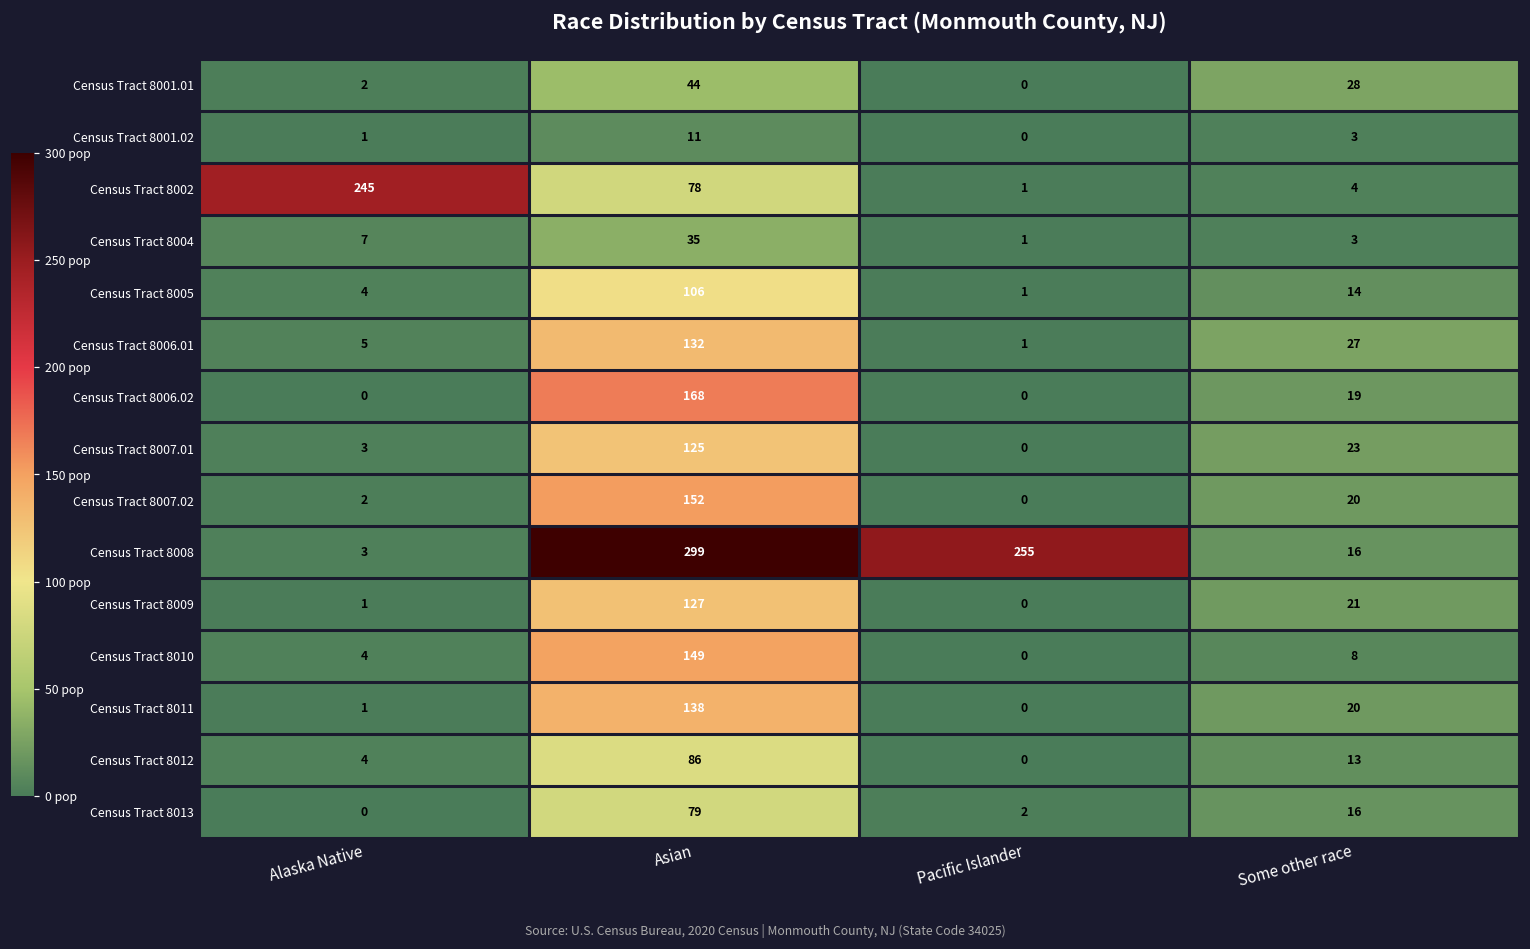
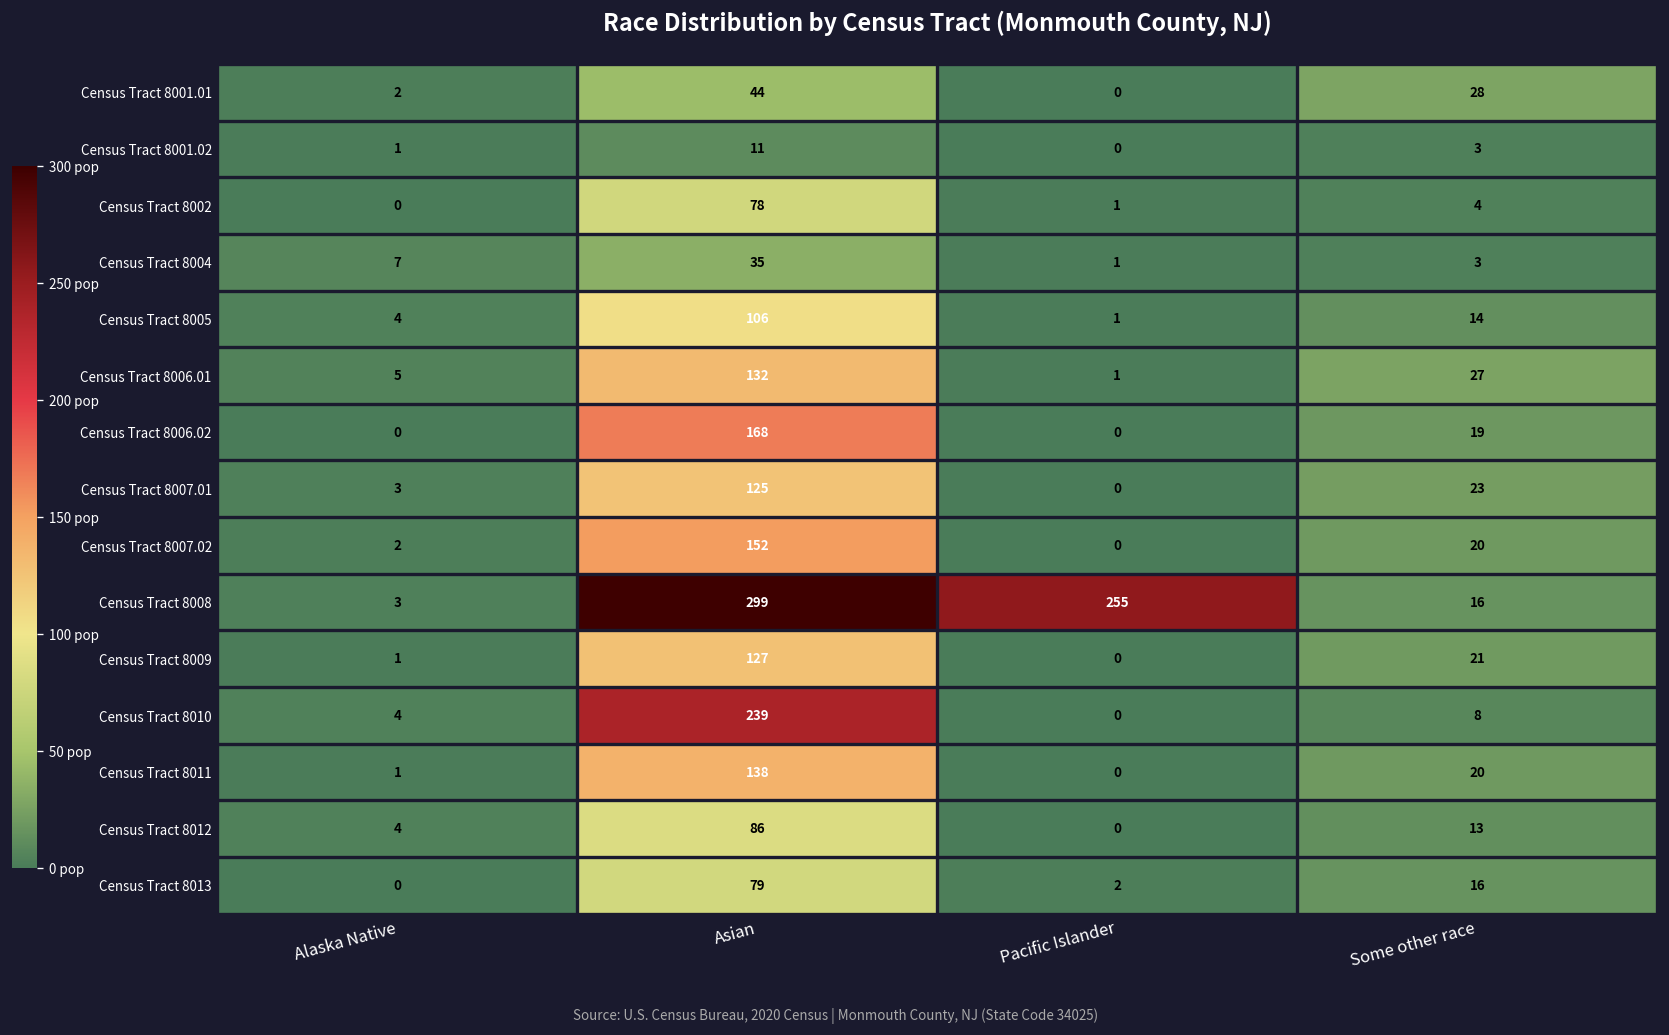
  {
    "Census Tract 8001.01": {
      "Alaska Native": 2,
      "Asian": 44,
      "Pacific Islander": 0,
      "Some other race": 28
    },
    "Census Tract 8001.02": {
      "Alaska Native": 1,
      "Asian": 11,
      "Pacific Islander": 0,
      "Some other race": 3
    },
    "Census Tract 8002": {
-     "Alaska Native": 245,
+     "Alaska Native": 0,
      "Asian": 78,
      "Pacific Islander": 1,
      "Some other race": 4
    },
    "Census Tract 8004": {
      "Alaska Native": 7,
      "Asian": 35,
      "Pacific Islander": 1,
      "Some other race": 3
    },
    "Census Tract 8005": {
      "Alaska Native": 4,
      "Asian": 106,
      "Pacific Islander": 1,
      "Some other race": 14
    },
    "Census Tract 8006.01": {
      "Alaska Native": 5,
      "Asian": 132,
      "Pacific Islander": 1,
      "Some other race": 27
    },
    "Census Tract 8006.02": {
      "Alaska Native": 0,
      "Asian": 168,
      "Pacific Islander": 0,
      "Some other race": 19
    },
    "Census Tract 8007.01": {
      "Alaska Native": 3,
      "Asian": 125,
      "Pacific Islander": 0,
      "Some other race": 23
    },
    "Census Tract 8007.02": {
      "Alaska Native": 2,
      "Asian": 152,
      "Pacific Islander": 0,
      "Some other race": 20
    },
    "Census Tract 8008": {
      "Alaska Native": 3,
      "Asian": 299,
      "Pacific Islander": 255,
      "Some other race": 16
    },
    "Census Tract 8009": {
      "Alaska Native": 1,
      "Asian": 127,
      "Pacific Islander": 0,
      "Some other race": 21
    },
    "Census Tract 8010": {
      "Alaska Native": 4,
-     "Asian": 149,
+     "Asian": 239,
      "Pacific Islander": 0,
      "Some other race": 8
    },
    "Census Tract 8011": {
      "Alaska Native": 1,
      "Asian": 138,
      "Pacific Islander": 0,
      "Some other race": 20
    },
    "Census Tract 8012": {
      "Alaska Native": 4,
      "Asian": 86,
      "Pacific Islander": 0,
      "Some other race": 13
    },
    "Census Tract 8013": {
      "Alaska Native": 0,
      "Asian": 79,
      "Pacific Islander": 2,
      "Some other race": 16
    }
  }
